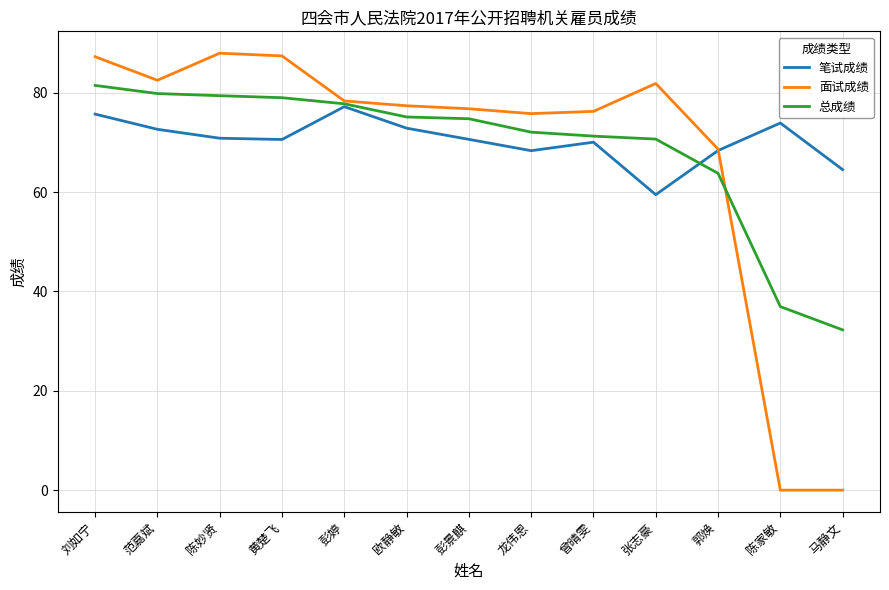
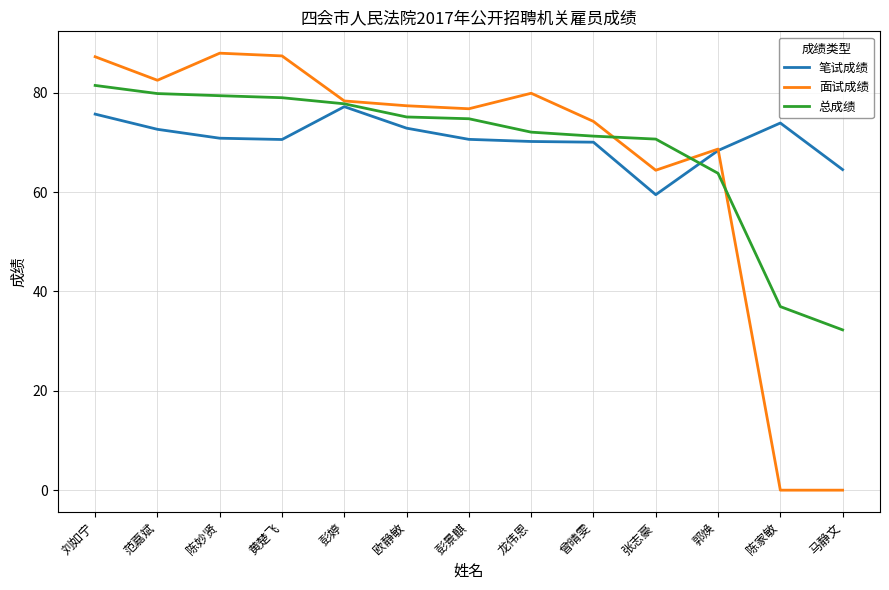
  {
    "笔试成绩": {
      "刘如宁": 76,
      "范嘉斌": 73,
      "陈妙贤": 71,
      "黄楚飞": 71,
      "彭婷": 77,
      "欧静敏": 73,
      "彭景麒": 71,
-     "龙伟恩": 68,
+     "龙伟恩": 70,
      "曾晴雯": 70,
      "张志豪": 59,
      "陈家敏": 74,
      "马静文": 65
    },
    "面试成绩": {
      "刘如宁": 87,
      "范嘉斌": 83,
      "陈妙贤": 88,
      "黄楚飞": 87,
      "彭婷": 78,
      "欧静敏": 77,
      "彭景麒": 77,
-     "龙伟恩": 76,
-     "曾晴雯": 76,
-     "张志豪": 82,
+     "龙伟恩": 80,
+     "曾晴雯": 74,
+     "张志豪": 64,
      "陈家敏": 0,
      "马静文": 0
    },
    "总成绩": {
      "刘如宁": 81,
      "范嘉斌": 80,
      "陈妙贤": 79,
      "黄楚飞": 79,
      "彭婷": 78,
      "欧静敏": 75,
      "彭景麒": 75,
      "龙伟恩": 72,
      "曾晴雯": 71,
      "张志豪": 71,
      "郭焕": 64,
      "陈家敏": 37,
      "马静文": 32
    }
  }
